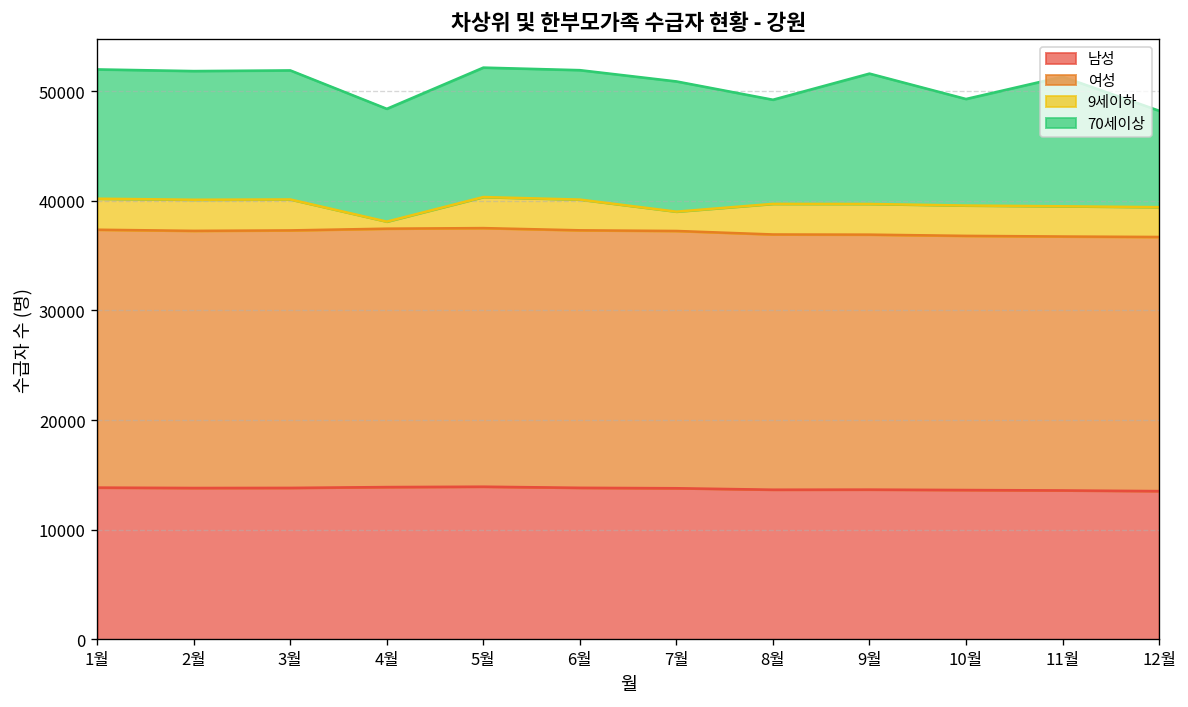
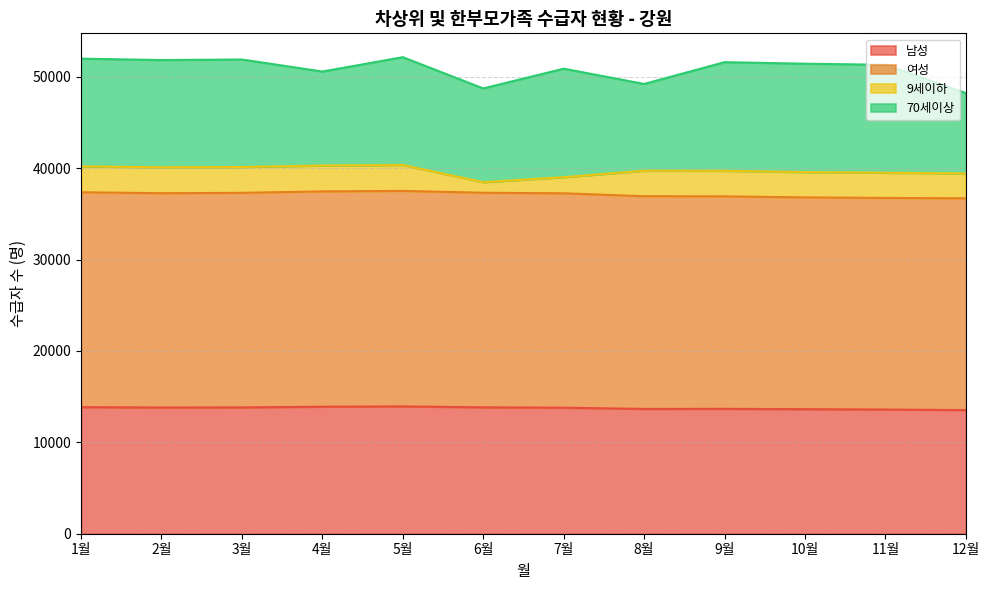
  {
    "9세이하": {
      "1월": 3000,
      "2월": 3000,
      "3월": 3000,
-     "4월": 1000,
+     "4월": 3000,
      "5월": 3000,
-     "6월": 3000,
+     "6월": 1000,
      "7월": 2000,
      "8월": 3000,
      "9월": 3000,
      "10월": 3000,
      "11월": 3000,
      "12월": 3000
    },
    "70세이상": {
      "1월": 12000,
      "2월": 12000,
      "3월": 12000,
      "4월": 10000,
      "5월": 12000,
-     "6월": 12000,
+     "6월": 10000,
      "7월": 12000,
      "8월": 9000,
      "9월": 12000,
-     "10월": 10000,
+     "10월": 12000,
      "12월": 9000
    }
  }
